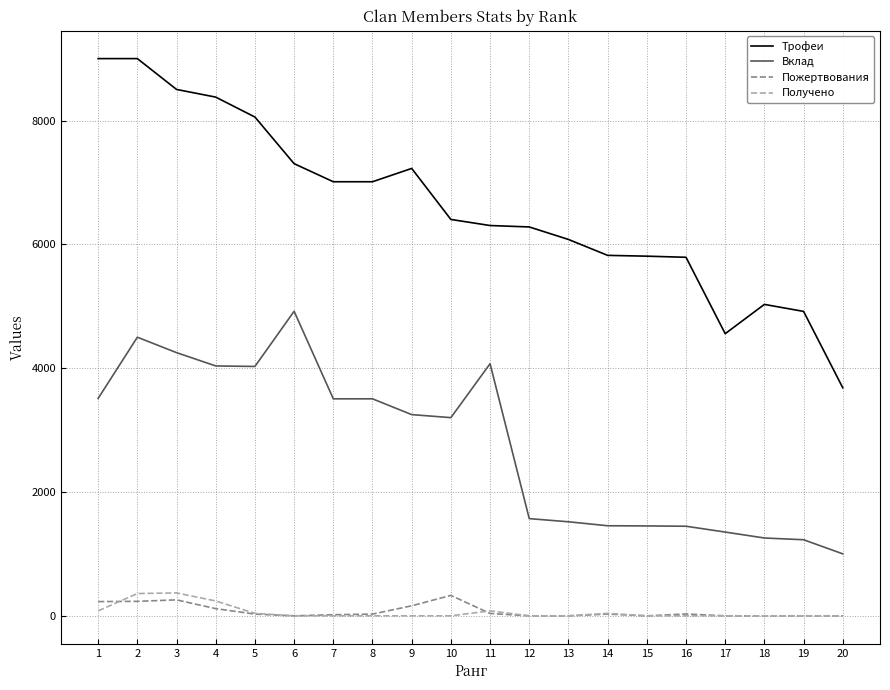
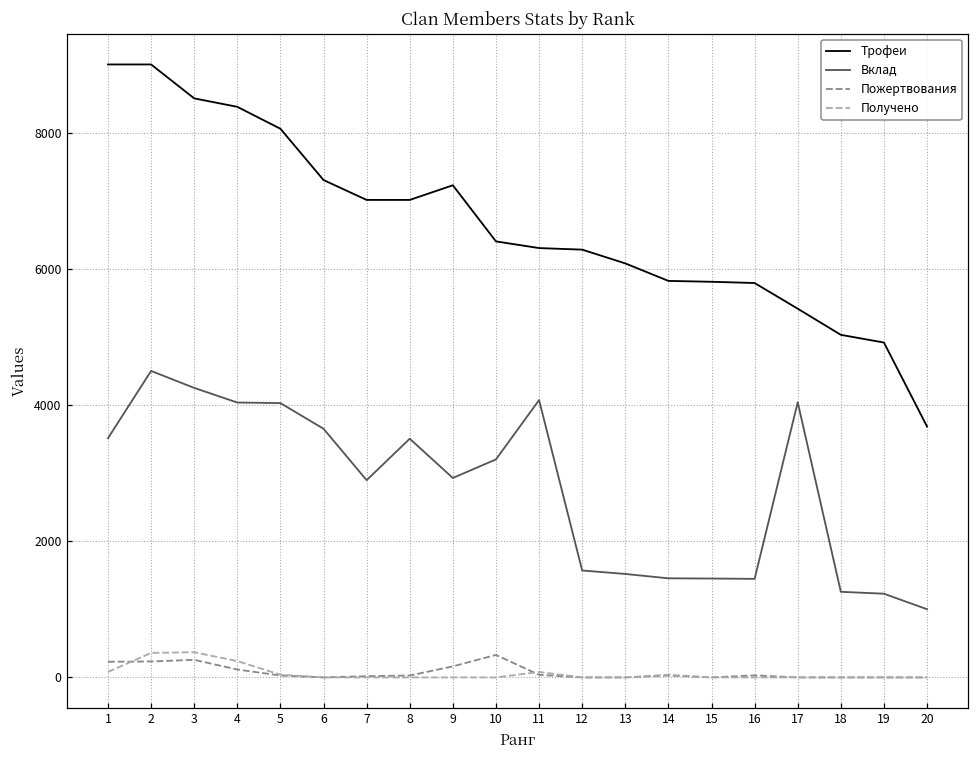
  {
    "Трофеи": {
      "1": 9000,
      "2": 9000,
      "3": 8500,
      "4": 8400,
      "5": 8100,
      "6": 7300,
      "7": 7000,
      "8": 7000,
      "9": 7200,
      "10": 6400,
      "11": 6300,
      "12": 6300,
      "13": 6100,
      "14": 5800,
      "15": 5800,
      "16": 5800,
-     "17": 4600,
+     "17": 5400,
      "18": 5000,
      "19": 4900,
      "20": 3700
    },
    "Вклад": {
      "1": 3500,
      "2": 4500,
      "3": 4300,
      "4": 4000,
      "5": 4000,
-     "6": 4900,
-     "7": 3500,
+     "6": 3700,
+     "7": 2900,
      "8": 3500,
-     "9": 3300,
+     "9": 2900,
      "10": 3200,
      "11": 4100,
      "12": 1600,
      "13": 1500,
      "14": 1500,
      "15": 1500,
      "16": 1400,
-     "17": 1400,
+     "17": 4000,
      "18": 1300,
      "19": 1200,
      "20": 1000
    }
  }
